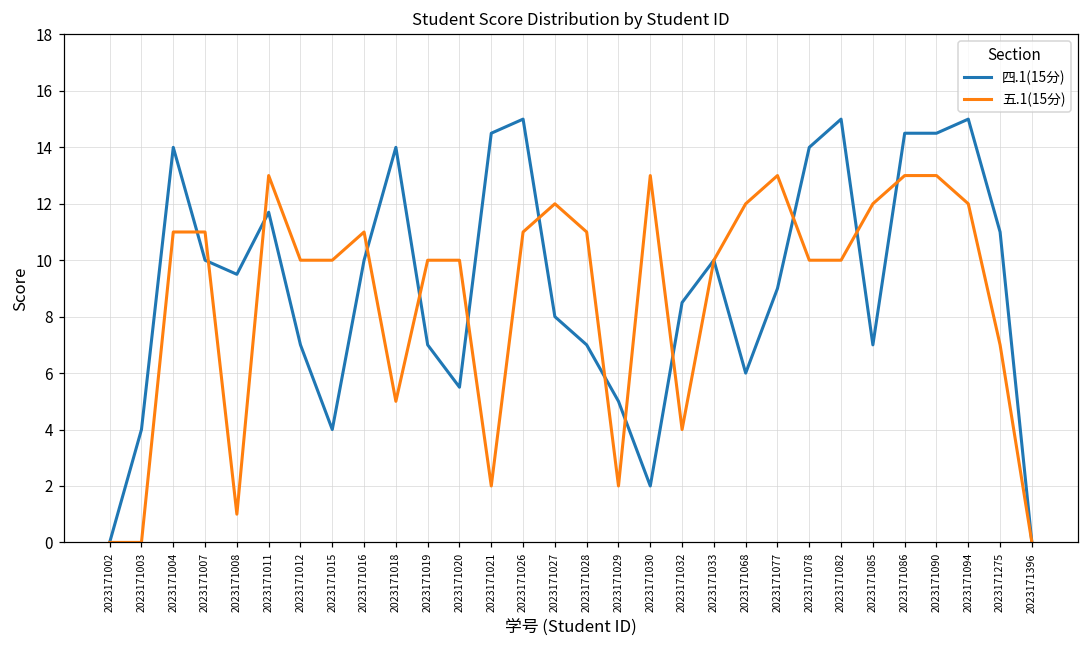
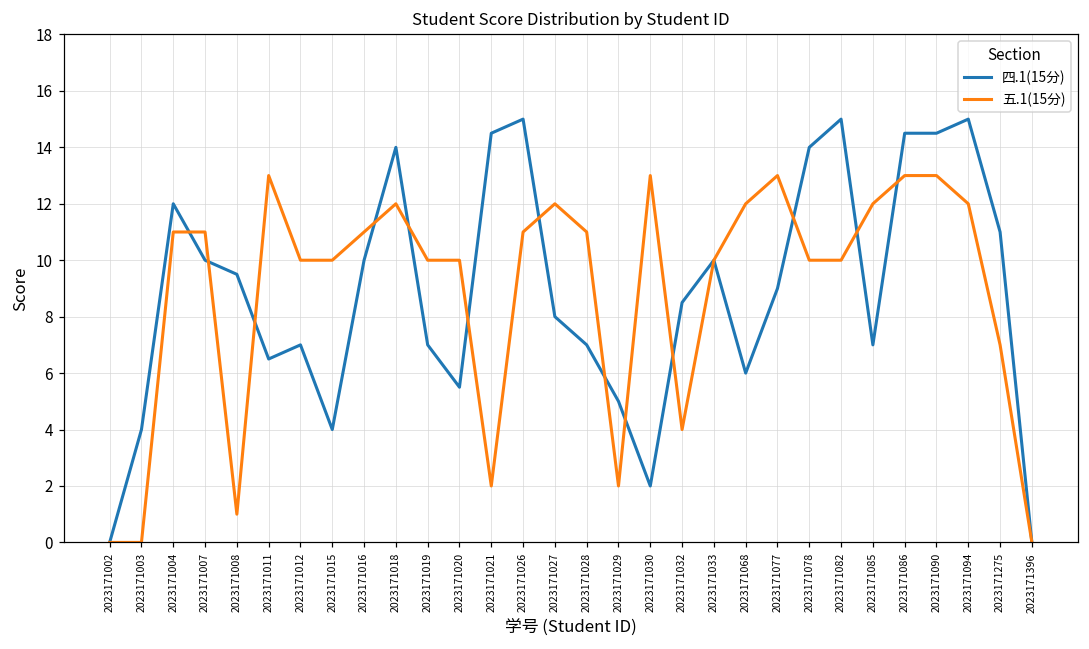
  {
    "四.1(15分)": {
      "2023171003": 4.0,
-     "2023171004": 14,
+     "2023171004": 12,
      "2023171007": 10.0,
      "2023171008": 9.5,
-     "2023171011": 11.7,
+     "2023171011": 6.5,
      "2023171012": 7.0,
      "2023171015": 4.0,
      "2023171016": 10.0,
      "2023171018": 14.0,
      "2023171019": 7.0,
      "2023171020": 5.5,
      "2023171021": 14.5,
      "2023171026": 15.0,
      "2023171027": 8.0,
      "2023171028": 7.0,
      "2023171029": 5.0,
      "2023171030": 2.0,
      "2023171032": 8.5,
      "2023171068": 6.0,
      "2023171077": 9.0,
      "2023171078": 14.0,
      "2023171082": 15.0,
      "2023171085": 7.0,
      "2023171086": 14.5,
      "2023171090": 14.5,
      "2023171094": 15.0,
      "2023171275": 11.0
    },
    "五.1(15分)": {
      "2023171003": 0,
      "2023171004": 11,
      "2023171007": 11,
      "2023171008": 1,
      "2023171011": 13,
      "2023171012": 10,
      "2023171015": 10,
      "2023171016": 11,
-     "2023171018": 5,
+     "2023171018": 12,
      "2023171019": 10,
      "2023171020": 10,
      "2023171021": 2,
      "2023171026": 11,
      "2023171027": 12,
      "2023171028": 11,
      "2023171029": 2,
      "2023171030": 13,
      "2023171032": 4,
      "2023171068": 12,
      "2023171077": 13,
      "2023171078": 10,
      "2023171082": 10,
      "2023171085": 12,
      "2023171086": 13,
      "2023171090": 13,
      "2023171094": 12,
      "2023171275": 7
    }
  }
